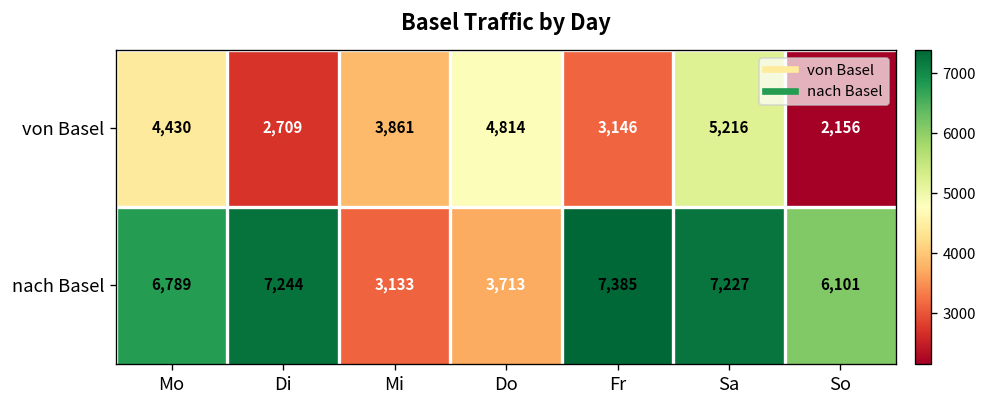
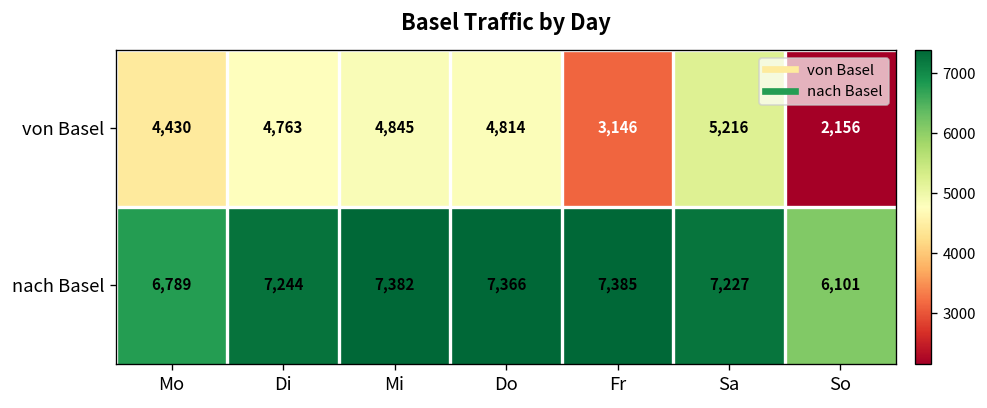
  {
    "von Basel": {
      "Mo": "4,430",
-     "Di": "2,709",
-     "Mi": "3,861",
+     "Di": "4,763",
+     "Mi": "4,845",
      "Do": "4,814",
      "Fr": "3,146",
      "Sa": "5,216",
      "So": "2,156"
    },
    "nach Basel": {
      "Mo": "6,789",
      "Di": "7,244",
-     "Mi": "3,133",
-     "Do": "3,713",
+     "Mi": "7,382",
+     "Do": "7,366",
      "Fr": "7,385",
      "Sa": "7,227",
      "So": "6,101"
    }
  }
